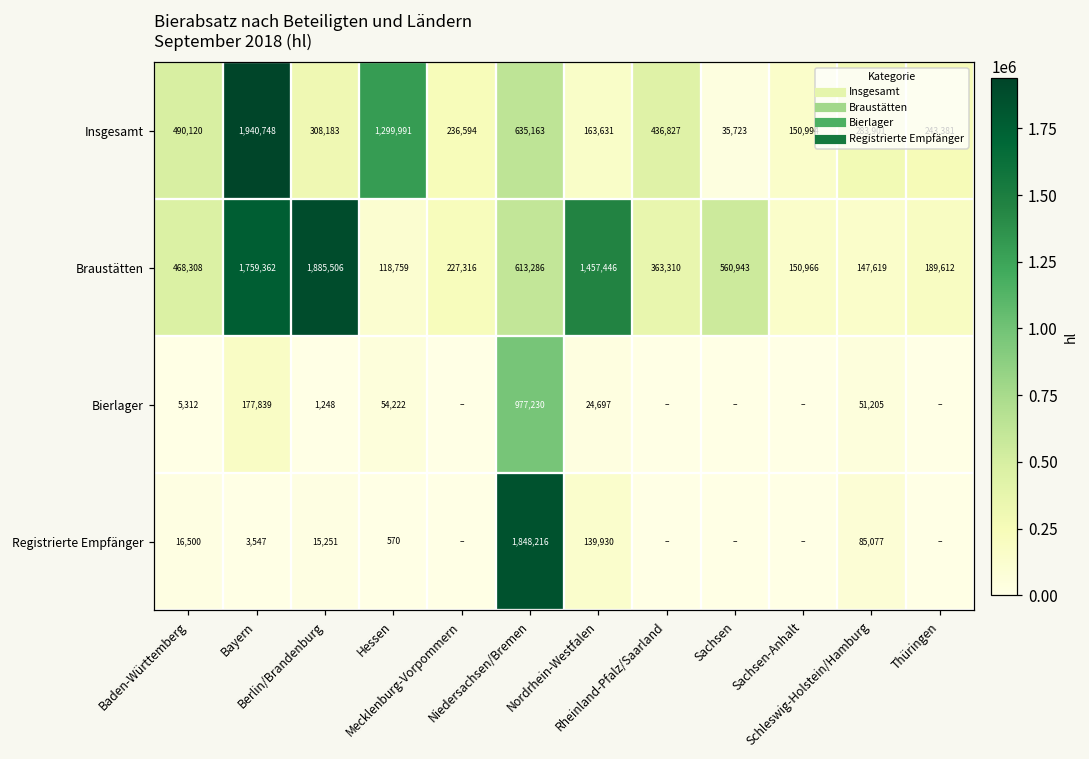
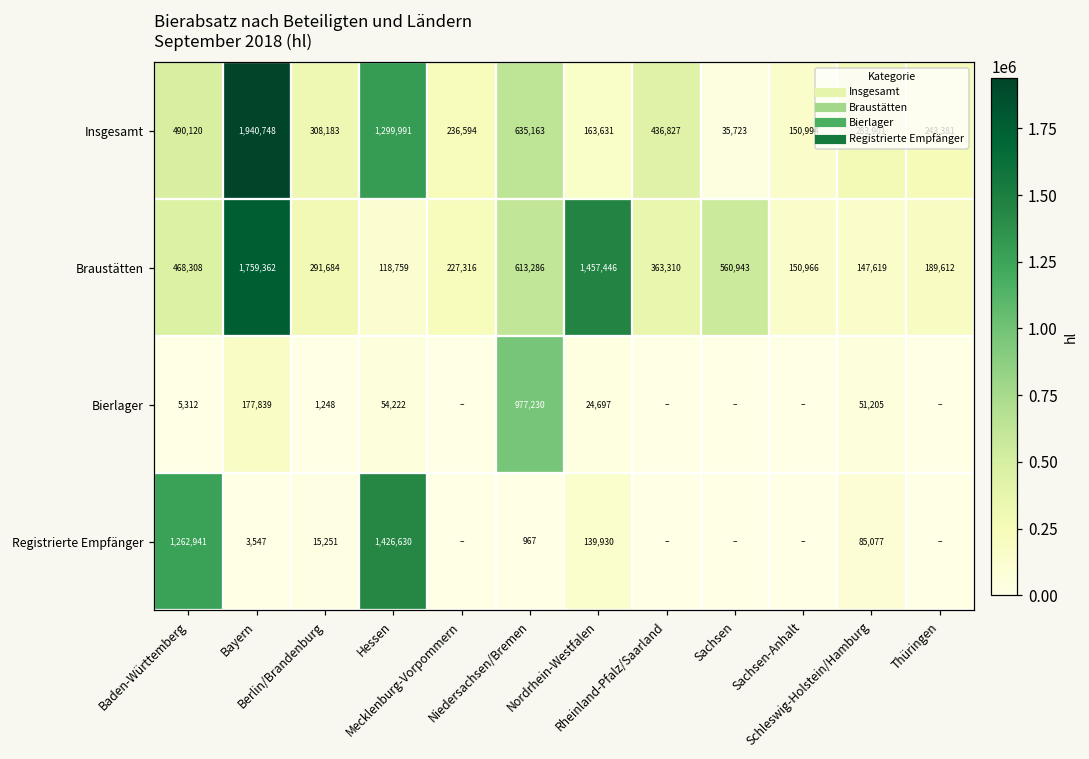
  {
    "Insgesamt": {
      "Baden-Württemberg": "490,120",
      "Bayern": "1,940,748",
      "Berlin/Brandenburg": "308,183",
      "Hessen": "1,299,991",
      "Mecklenburg-Vorpommern": "236,594",
      "Niedersachsen/Bremen": "635,163",
      "Nordrhein-Westfalen": "163,631",
      "Rheinland-Pfalz/Saarland": "436,827",
      "Sachsen": "35,723"
    },
    "Braustätten": {
      "Baden-Württemberg": "468,308",
      "Bayern": "1,759,362",
-     "Berlin/Brandenburg": "1,885,506",
+     "Berlin/Brandenburg": "291,684",
      "Hessen": "118,759",
      "Mecklenburg-Vorpommern": "227,316",
      "Niedersachsen/Bremen": "613,286",
      "Nordrhein-Westfalen": "1,457,446",
      "Rheinland-Pfalz/Saarland": "363,310",
      "Sachsen": "560,943",
      "Sachsen-Anhalt": "150,966",
      "Schleswig-Holstein/Hamburg": "147,619",
      "Thüringen": "189,612"
    },
    "Bierlager": {
      "Baden-Württemberg": "5,312",
      "Bayern": "177,839",
      "Berlin/Brandenburg": "1,248",
      "Hessen": "54,222",
      "Niedersachsen/Bremen": "977,230",
      "Nordrhein-Westfalen": "24,697",
      "Schleswig-Holstein/Hamburg": "51,205"
    },
    "Registrierte Empfänger": {
-     "Baden-Württemberg": "16,500",
+     "Baden-Württemberg": "1,262,941",
      "Bayern": "3,547",
      "Berlin/Brandenburg": "15,251",
-     "Hessen": "570",
-     "Niedersachsen/Bremen": "1,848,216",
+     "Hessen": "1,426,630",
+     "Niedersachsen/Bremen": "967",
      "Nordrhein-Westfalen": "139,930",
      "Schleswig-Holstein/Hamburg": "85,077"
    }
  }
